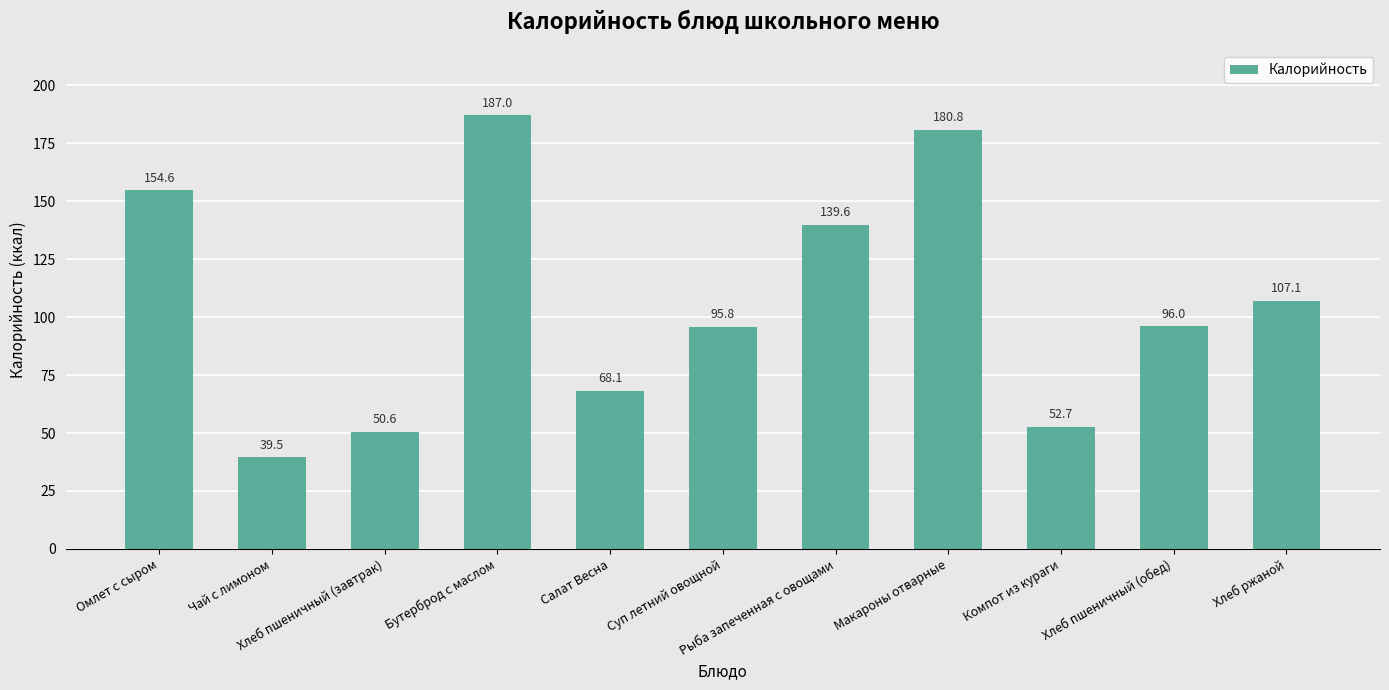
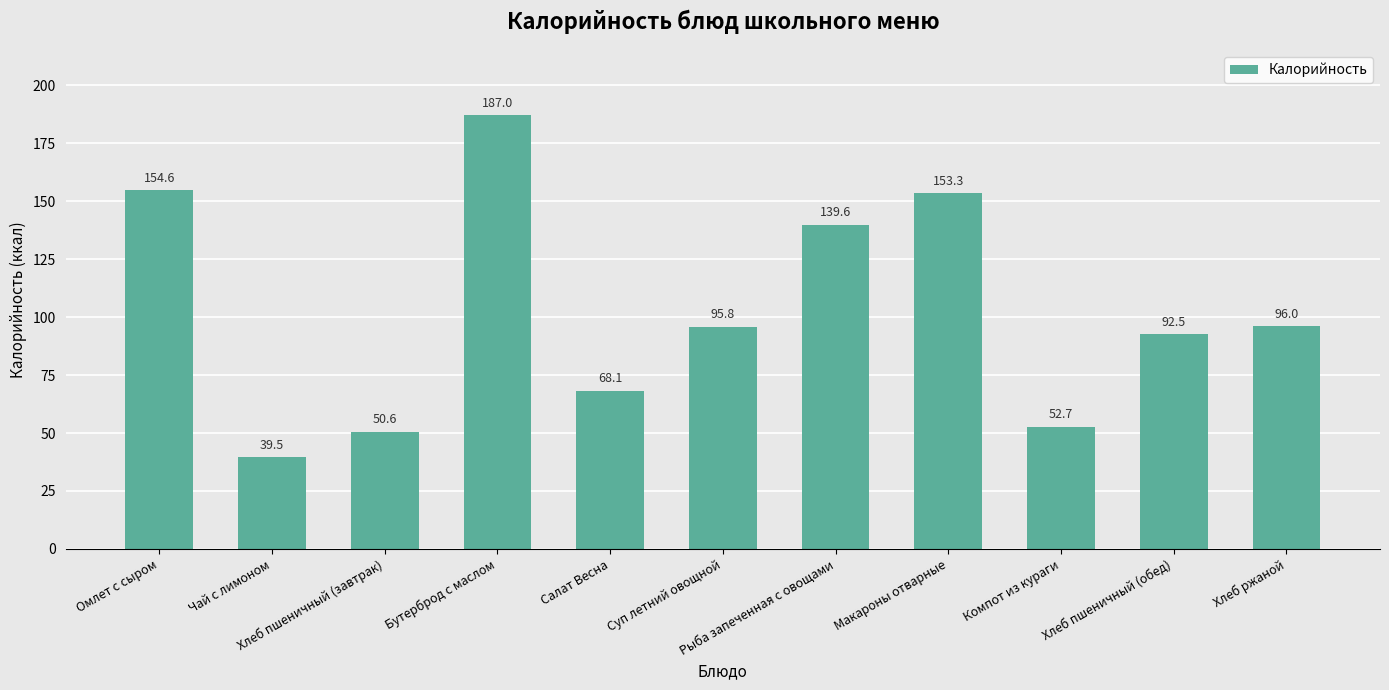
  {
    "Омлет с сыром": 154.6,
    "Чай с лимоном": 39.5,
    "Хлеб пшеничный (завтрак)": 50.6,
    "Бутерброд с маслом": 187.0,
    "Салат Весна": 68.1,
    "Суп летний овощной": 95.8,
    "Рыба запеченная с овощами": 139.6,
-   "Макароны отварные": 180.8,
+   "Макароны отварные": 153.3,
    "Компот из кураги": 52.7,
-   "Хлеб пшеничный (обед)": 96.0,
-   "Хлеб ржаной": 107.1
+   "Хлеб пшеничный (обед)": 92.5,
+   "Хлеб ржаной": 96.0
  }
